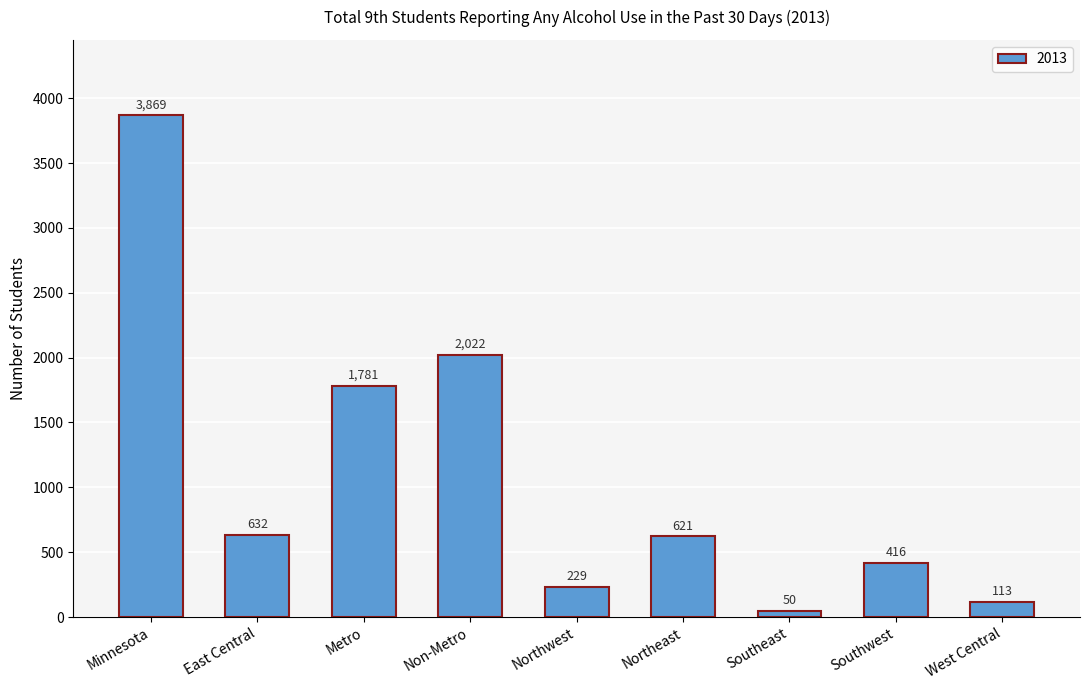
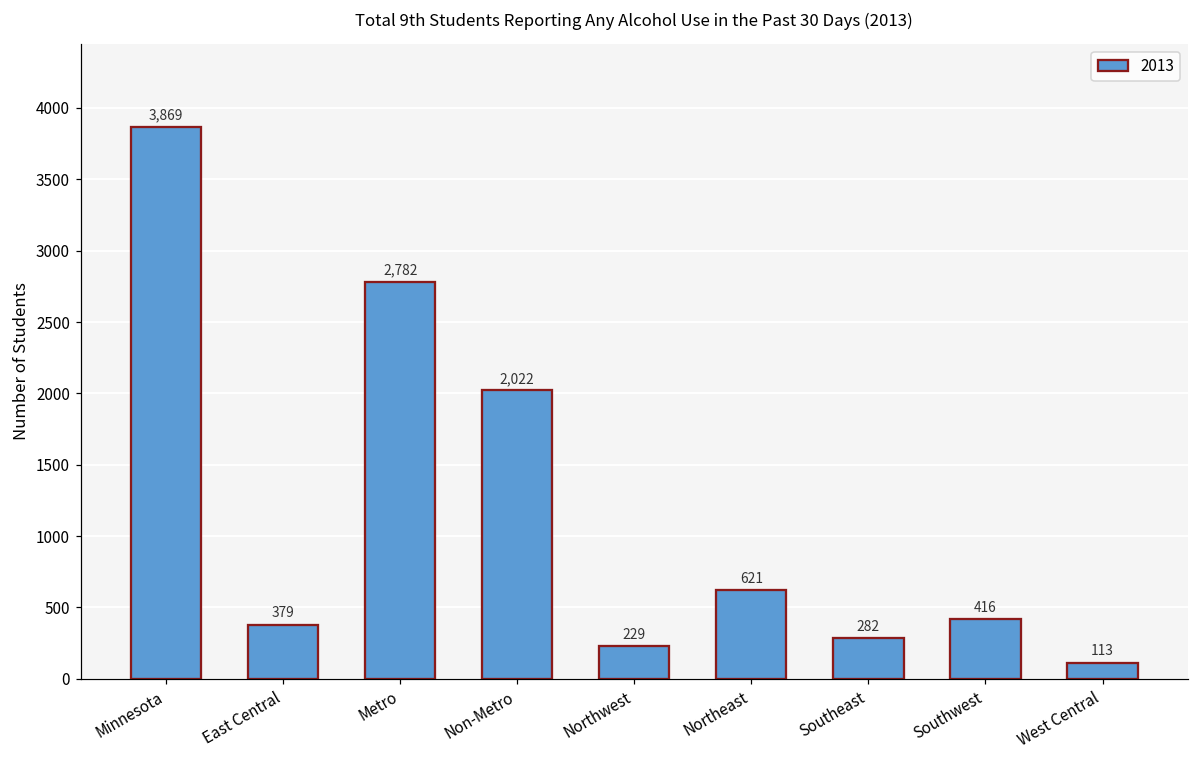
  {
    "Minnesota": "3,869",
-   "East Central": "632",
-   "Metro": "1,781",
+   "East Central": "379",
+   "Metro": "2,782",
    "Non-Metro": "2,022",
    "Northwest": "229",
    "Northeast": "621",
-   "Southeast": "50",
+   "Southeast": "282",
    "Southwest": "416",
    "West Central": "113"
  }
